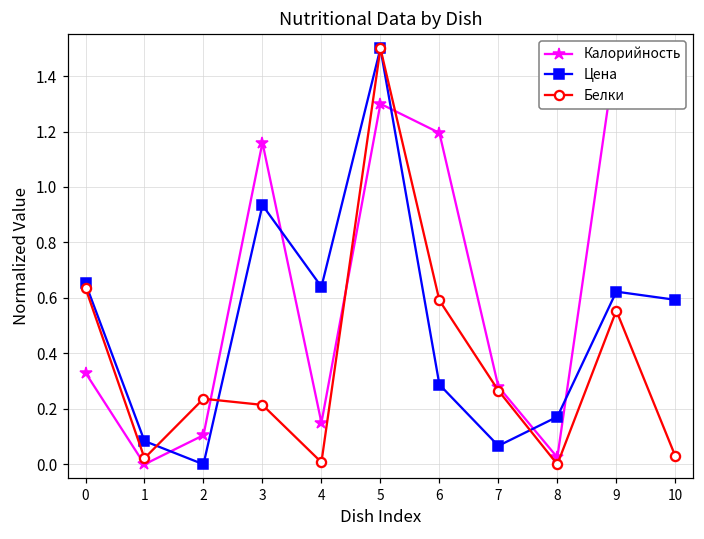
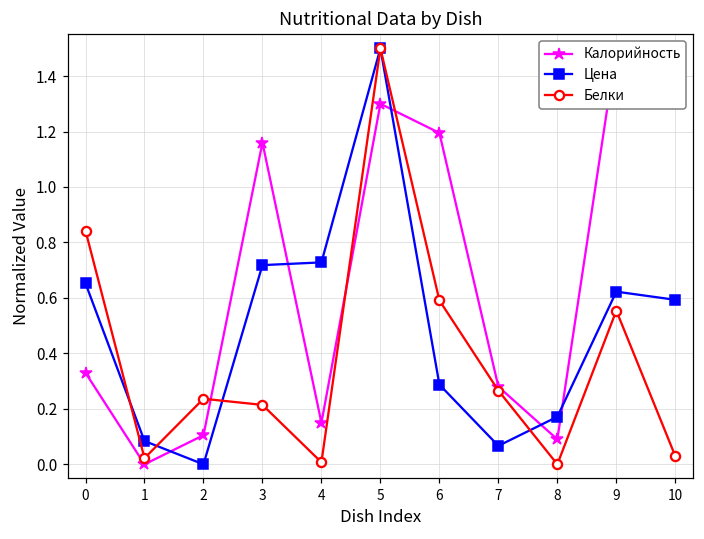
  {
    "Калорийность": {
      "0": 0.33,
      "1": 0.00,
      "2": 0.11,
      "3": 1.16,
      "4": 0.15,
      "5": 1.30,
      "6": 1.19,
      "7": 0.28,
-     "8": 0.03
+     "8": 0.09
    },
    "Цена": {
      "0": 0.65,
      "1": 0.08,
      "2": 0.00,
-     "3": 0.93,
-     "4": 0.64,
+     "3": 0.72,
+     "4": 0.73,
      "6": 0.29,
      "7": 0.07,
      "8": 0.17,
      "9": 0.62,
      "10": 0.59
    },
    "Белки": {
-     "0": 0.64,
+     "0": 0.84,
      "1": 0.02,
      "2": 0.24,
      "3": 0.21,
      "4": 0.01,
      "6": 0.59,
      "7": 0.27,
      "8": 0.00,
      "9": 0.55,
      "10": 0.03
    }
  }
